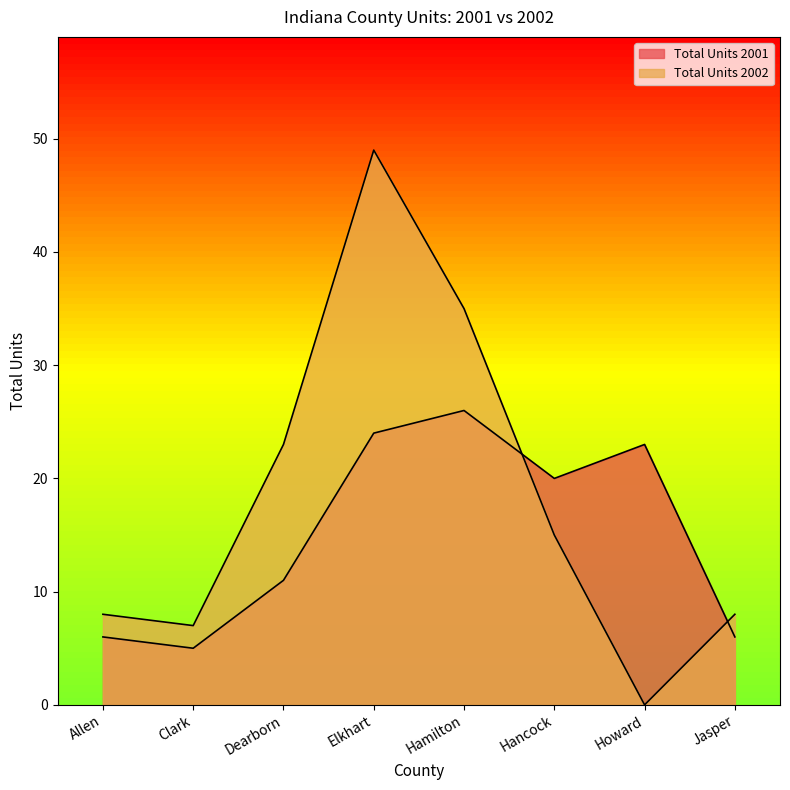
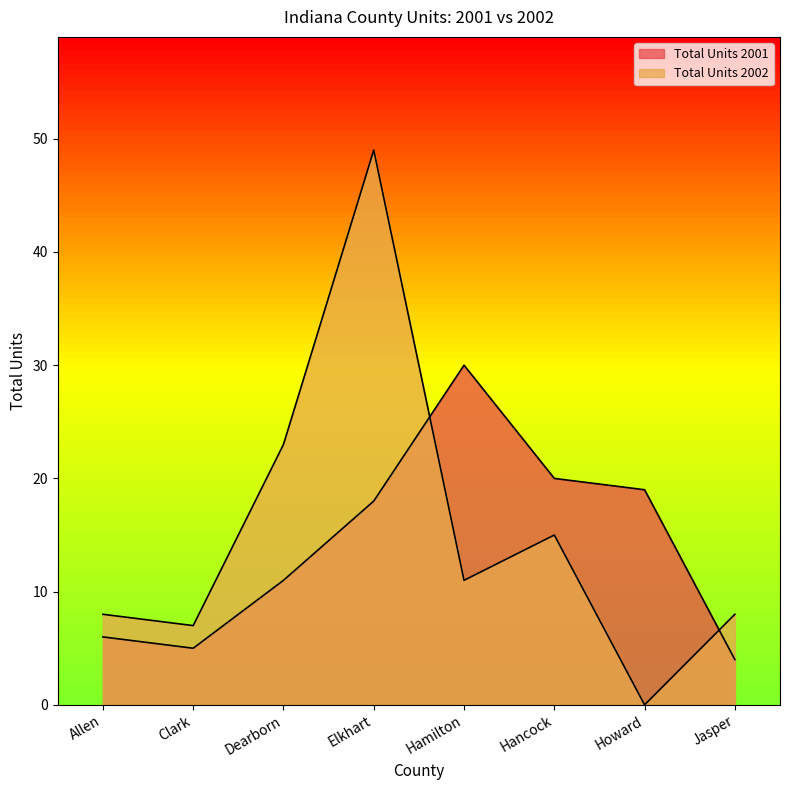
  {
    "Total Units 2001": {
      "Allen": 6,
      "Clark": 5,
      "Dearborn": 11,
-     "Elkhart": 24,
-     "Hamilton": 26,
+     "Elkhart": 18,
+     "Hamilton": 30,
      "Hancock": 20,
-     "Howard": 23,
-     "Jasper": 6
+     "Howard": 19,
+     "Jasper": 4
    },
    "Total Units 2002": {
      "Allen": 8,
      "Clark": 7,
      "Dearborn": 23,
      "Elkhart": 49,
-     "Hamilton": 35,
+     "Hamilton": 11,
      "Hancock": 15,
      "Howard": 0,
      "Jasper": 8
    }
  }
